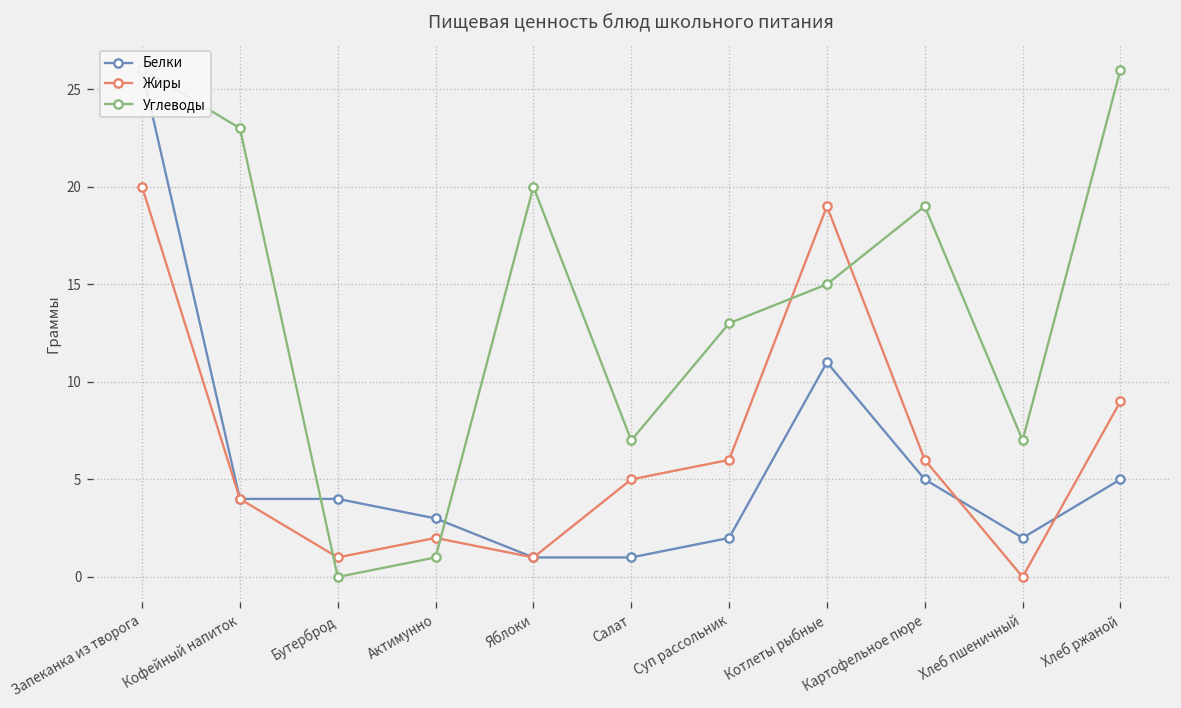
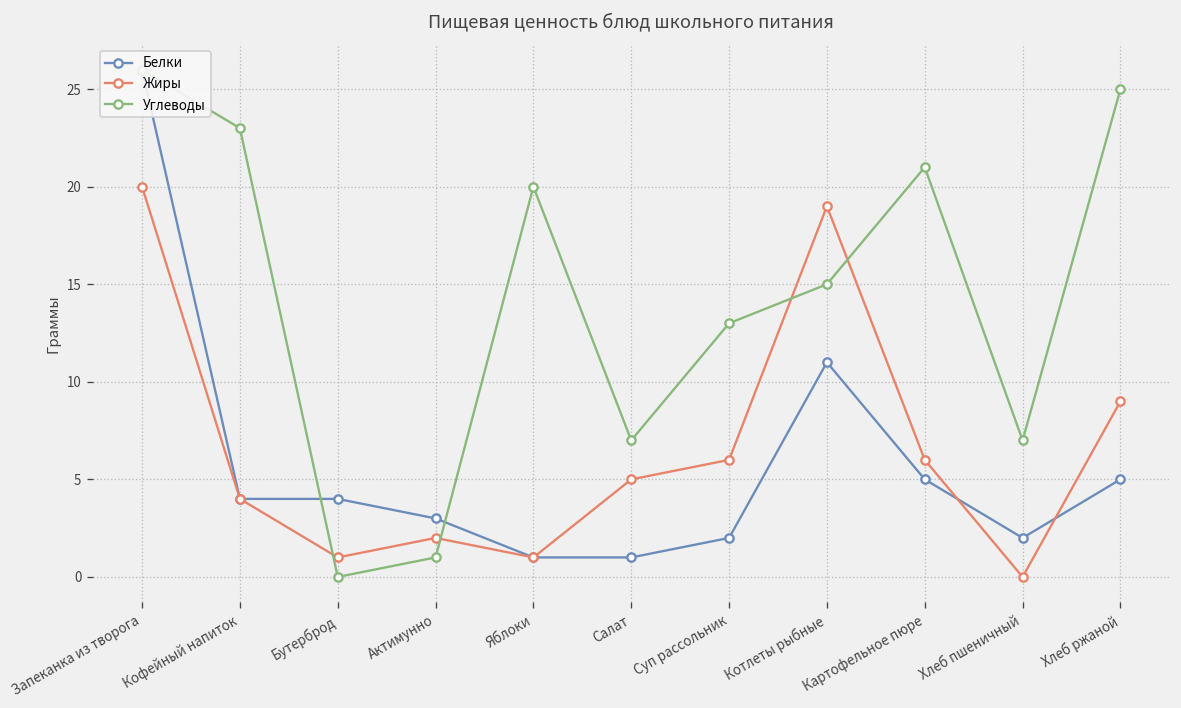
  {
    "Белки": {
      "Бутерброд": 4,
      "Актимунно": 3,
      "Салат": 1,
      "Суп рассольник": 2,
      "Котлеты рыбные": 11,
      "Картофельное пюре": 5,
      "Хлеб пшеничный": 2,
      "Хлеб ржаной": 5
    },
    "Жиры": {
      "Запеканка из творога": 20,
      "Бутерброд": 1,
      "Актимунно": 2,
      "Салат": 5,
      "Суп рассольник": 6,
      "Котлеты рыбные": 19,
      "Картофельное пюре": 6,
      "Хлеб пшеничный": 0,
      "Хлеб ржаной": 9
    },
    "Углеводы": {
      "Кофейный напиток": 23,
      "Бутерброд": 0,
      "Актимунно": 1,
      "Яблоки": 20,
      "Салат": 7,
      "Суп рассольник": 13,
      "Котлеты рыбные": 15,
-     "Картофельное пюре": 19,
+     "Картофельное пюре": 21,
      "Хлеб пшеничный": 7,
-     "Хлеб ржаной": 26
+     "Хлеб ржаной": 25
    }
  }
